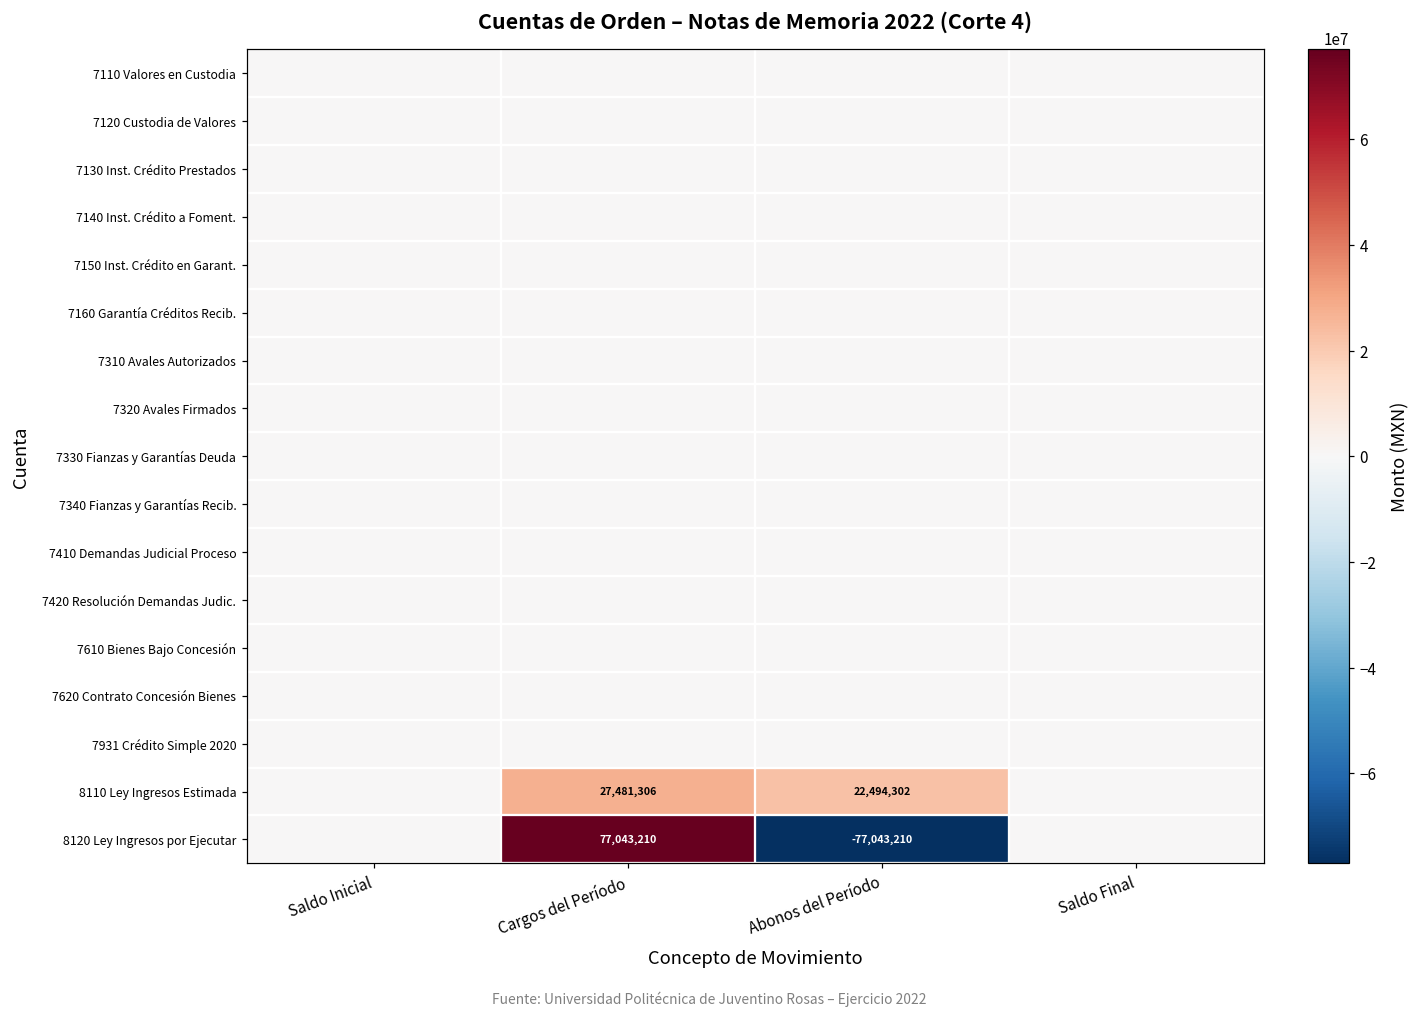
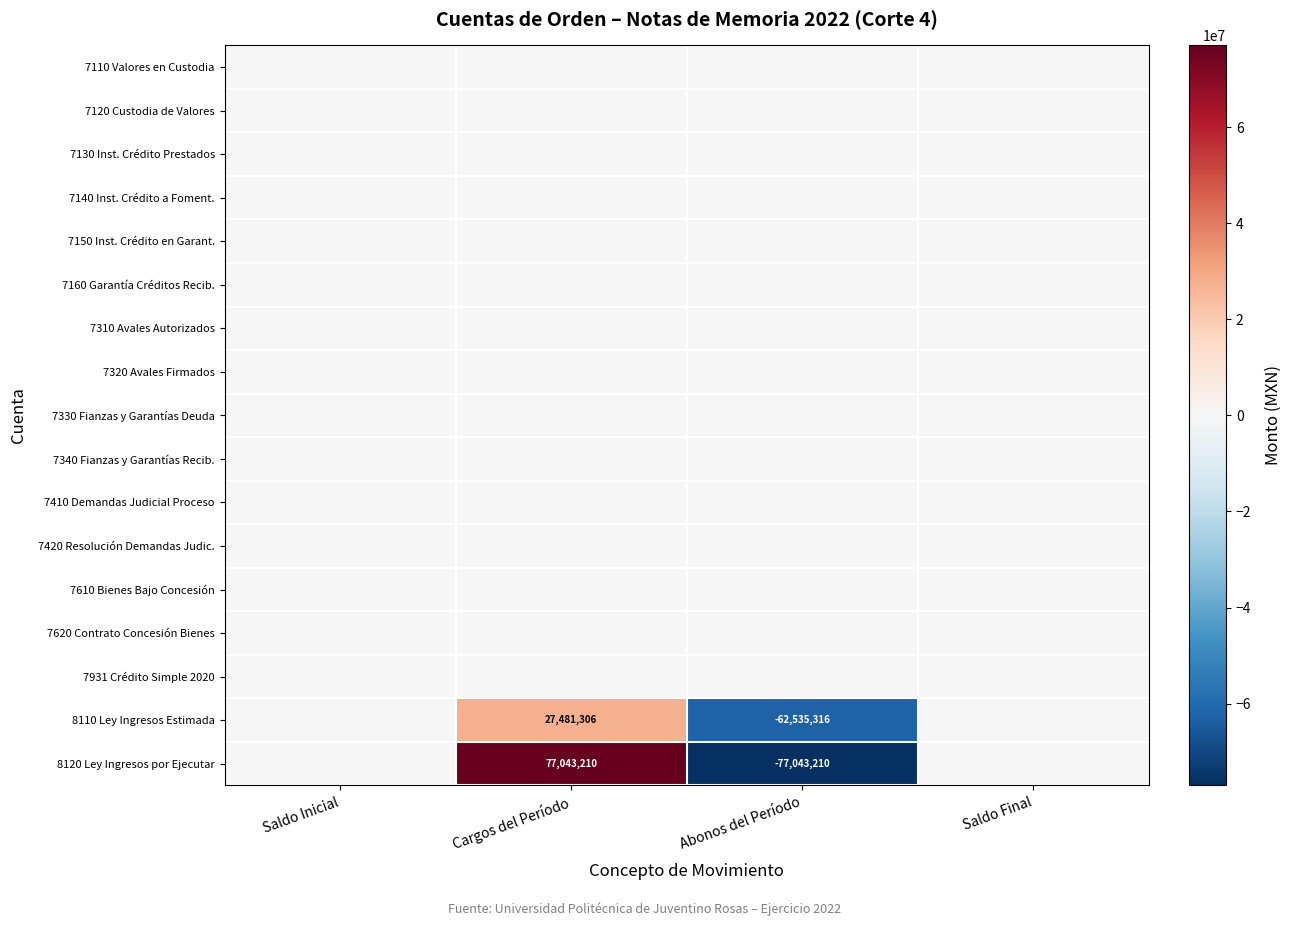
  {
    "8110 Ley Ingresos Estimada": {
      "Cargos del Período": "27,481,306",
-     "Abonos del Período": "22,494,302"
+     "Abonos del Período": "-62,535,316"
    },
    "8120 Ley Ingresos por Ejecutar": {
      "Cargos del Período": "77,043,210",
      "Abonos del Período": "-77,043,210"
    }
  }
